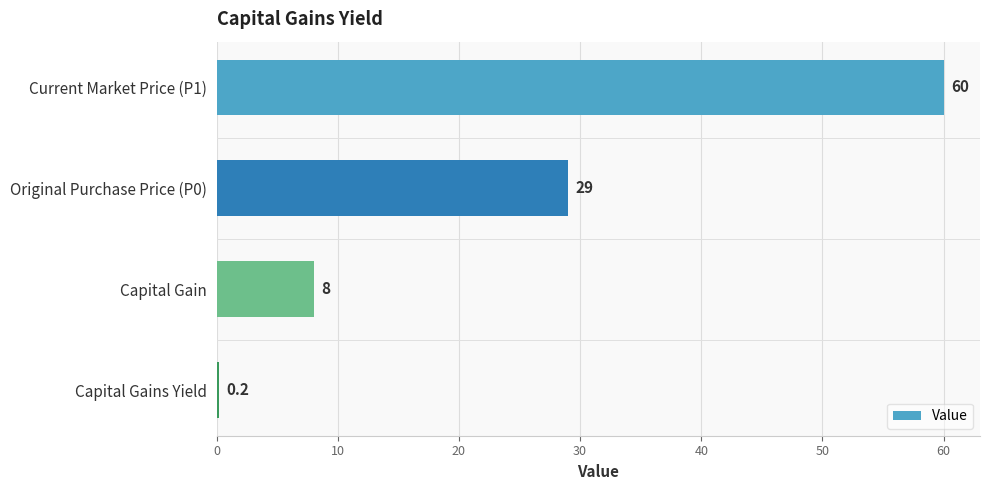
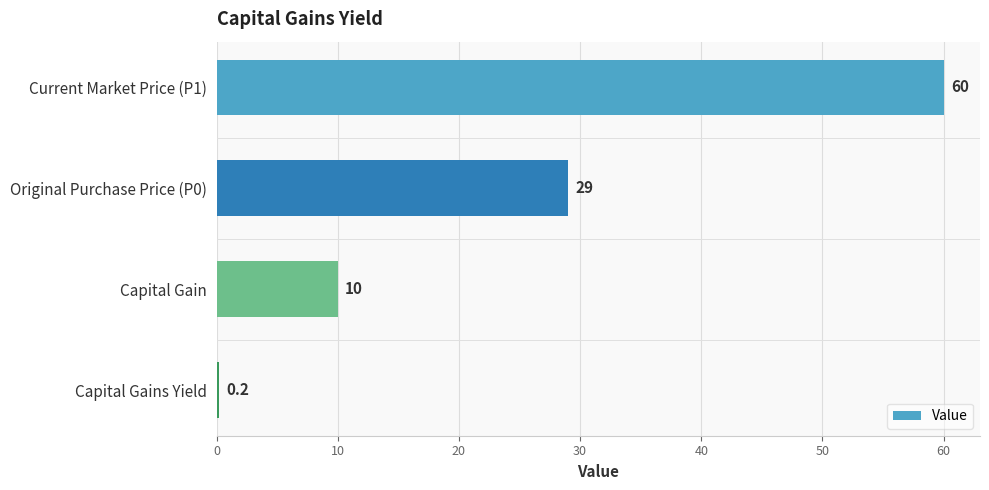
  {
    "Current Market Price (P1)": 60,
    "Original Purchase Price (P0)": 29,
-   "Capital Gain": 8,
+   "Capital Gain": 10,
    "Capital Gains Yield": 0.2
  }
